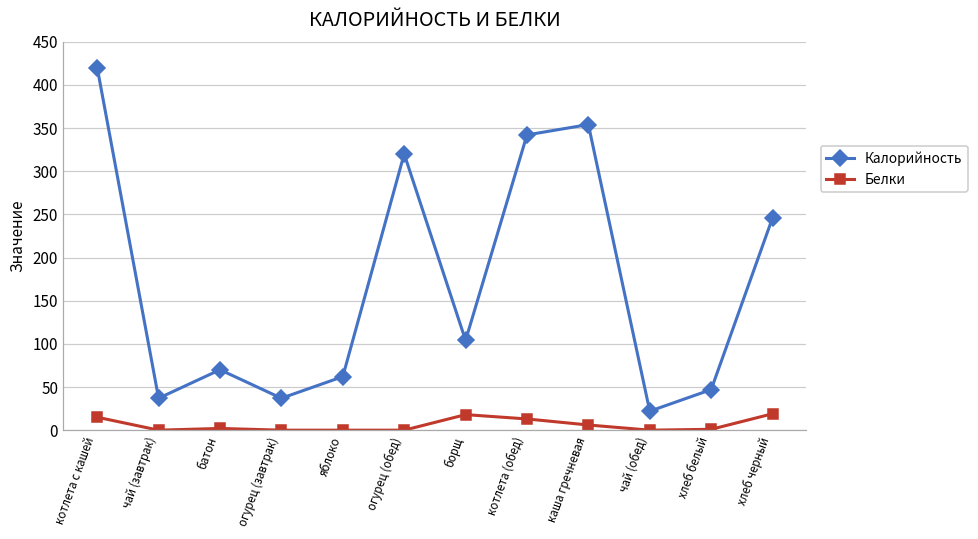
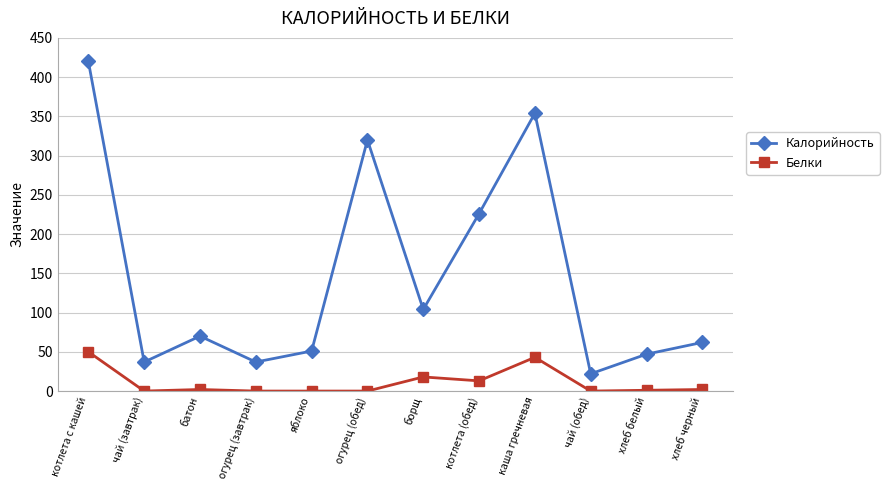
  {
    "Калорийность": {
      "котлета с кашей": 420,
      "чай (завтрак)": 40,
      "батон": 70,
      "огурец (завтрак)": 40,
-     "яблоко": 60,
+     "яблоко": 50,
      "огурец (обед)": 320,
      "борщ": 100,
-     "котлета (обед)": 340,
+     "котлета (обед)": 230,
      "каша гречневая": 350,
      "чай (обед)": 20,
      "хлеб белый": 50,
-     "хлеб черный": 250
+     "хлеб черный": 60
    },
    "Белки": {
-     "котлета с кашей": 20,
+     "котлета с кашей": 50,
      "чай (завтрак)": 0,
      "батон": 0,
      "огурец (завтрак)": 0,
      "яблоко": 0,
      "огурец (обед)": 0,
      "борщ": 20,
      "котлета (обед)": 10,
-     "каша гречневая": 10,
+     "каша гречневая": 40,
      "чай (обед)": 0,
      "хлеб белый": 0,
-     "хлеб черный": 20
+     "хлеб черный": 0
    }
  }
